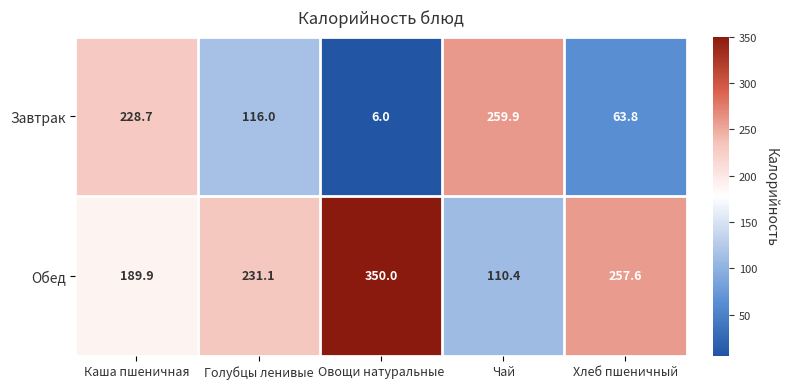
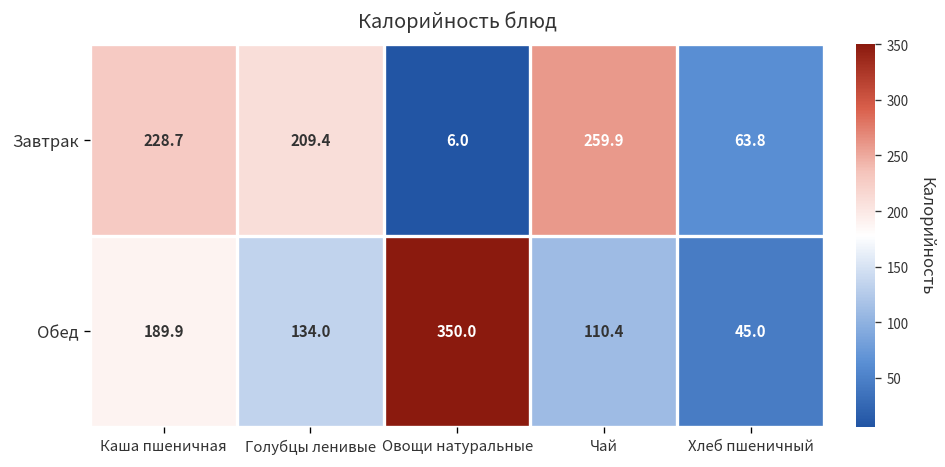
  {
    "Завтрак": {
      "Каша пшеничная": 228.7,
-     "Голубцы ленивые": 116.0,
+     "Голубцы ленивые": 209.4,
      "Овощи натуральные": 6.0,
      "Чай": 259.9,
      "Хлеб пшеничный": 63.8
    },
    "Обед": {
      "Каша пшеничная": 189.9,
-     "Голубцы ленивые": 231.1,
+     "Голубцы ленивые": 134.0,
      "Овощи натуральные": 350.0,
      "Чай": 110.4,
-     "Хлеб пшеничный": 257.6
+     "Хлеб пшеничный": 45.0
    }
  }
